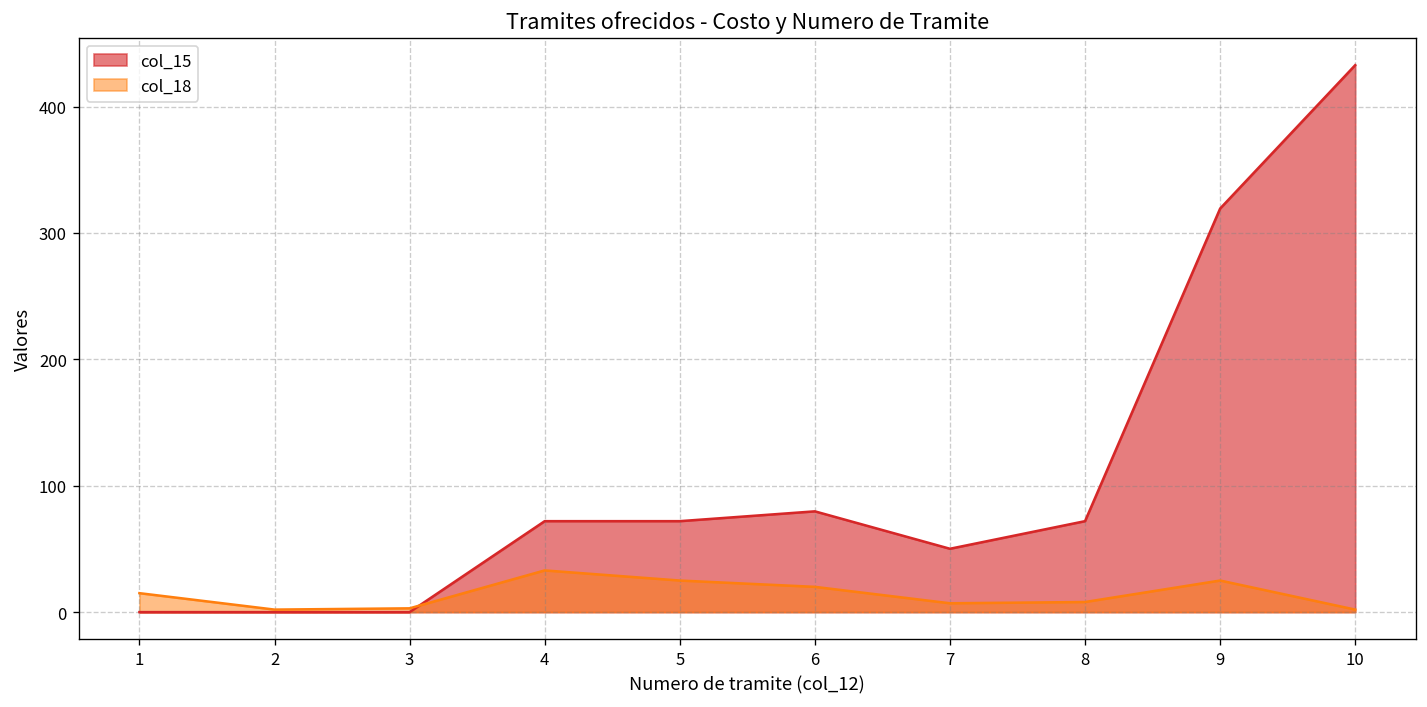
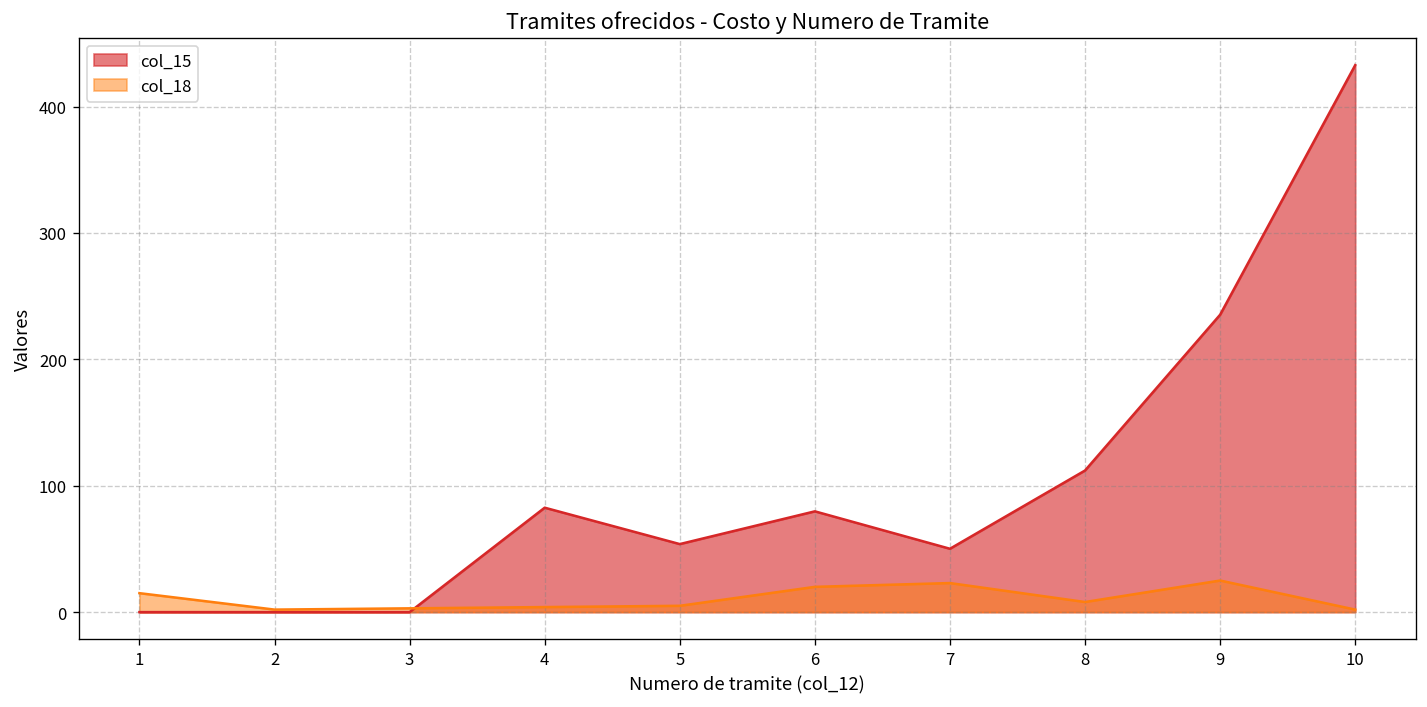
  {
    "col_15": {
      "1": 0,
      "3": 0,
-     "4": 72,
-     "5": 72,
+     "4": 83,
+     "5": 54,
      "6": 80,
      "7": 50,
-     "8": 72,
-     "9": 319,
+     "8": 112,
+     "9": 235,
      "10": 433
    },
    "col_18": {
      "1": 15,
      "3": 3,
-     "4": 33,
-     "5": 25,
+     "4": 4,
+     "5": 5,
      "6": 20,
-     "7": 7,
+     "7": 23,
      "8": 8,
      "9": 25,
      "10": 2
    }
  }
